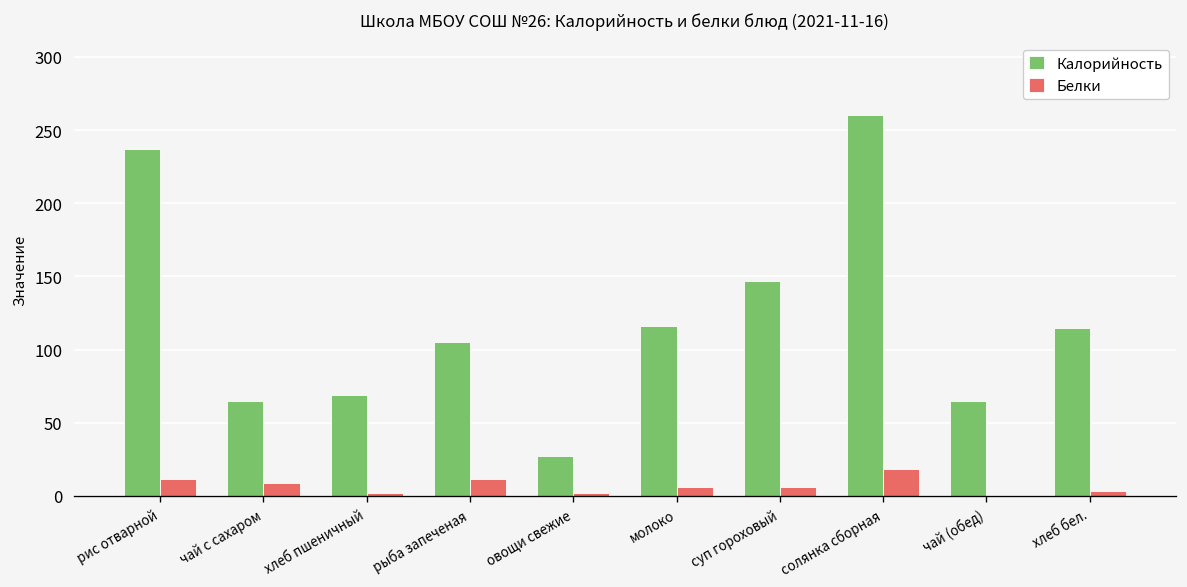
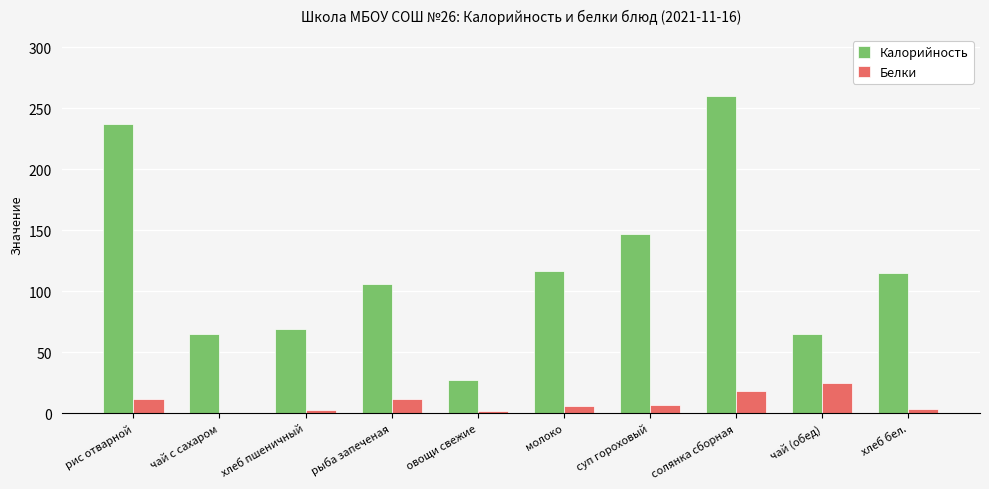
  {
    "Калорийность": {
      "рис отварной": 237,
      "чай с сахаром": 65,
      "хлеб пшеничный": 69,
      "рыба запеченая": 106,
      "овощи свежие": 27,
      "молоко": 116,
      "суп гороховый": 147,
      "солянка сборная": 260,
      "чай (обед)": 65,
      "хлеб бел.": 115
    },
    "Белки": {
      "рис отварной": 12,
-     "чай с сахаром": 9,
+     "чай с сахаром": 0,
      "хлеб пшеничный": 2,
      "рыба запеченая": 12,
      "молоко": 6,
      "суп гороховый": 6,
      "солянка сборная": 19,
-     "чай (обед)": 0,
+     "чай (обед)": 24,
      "хлеб бел.": 4
    }
  }
